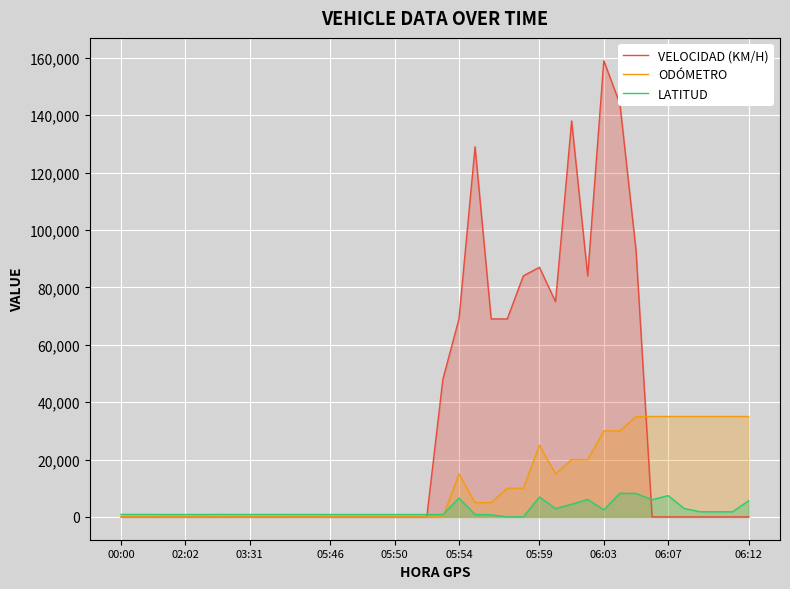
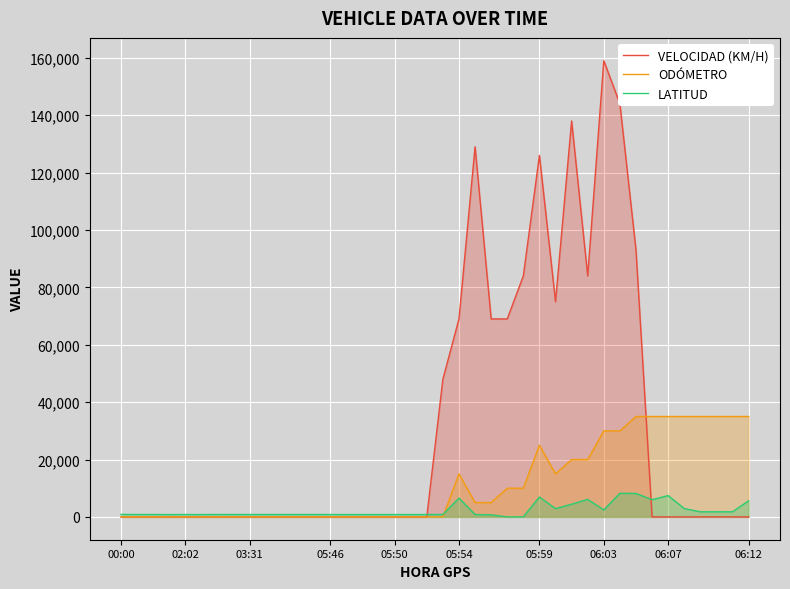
  {
    "VELOCIDAD (KM/H)": {
      "05:54": "69,000",
-     "05:59": "87,000",
+     "05:59": "126,000",
      "06:03": "159,000",
      "06:07": "0",
      "06:12": "0"
    },
    "ODÓMETRO": {
      "05:54": "15,000",
      "05:59": "25,000",
      "06:03": "30,000",
      "06:07": "35,000",
      "06:12": "35,000"
    },
    "LATITUD": {
      "05:54": "7,000",
      "05:59": "7,000",
      "06:03": "2,000",
      "06:07": "7,000",
      "06:12": "6,000"
    }
  }
